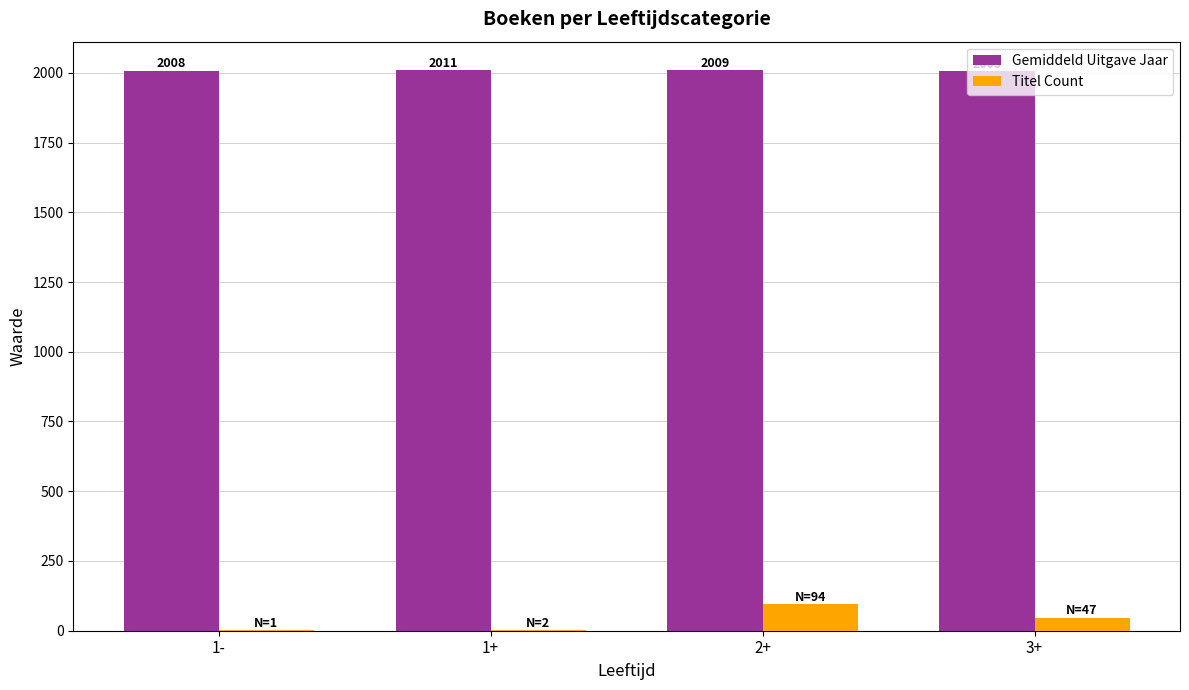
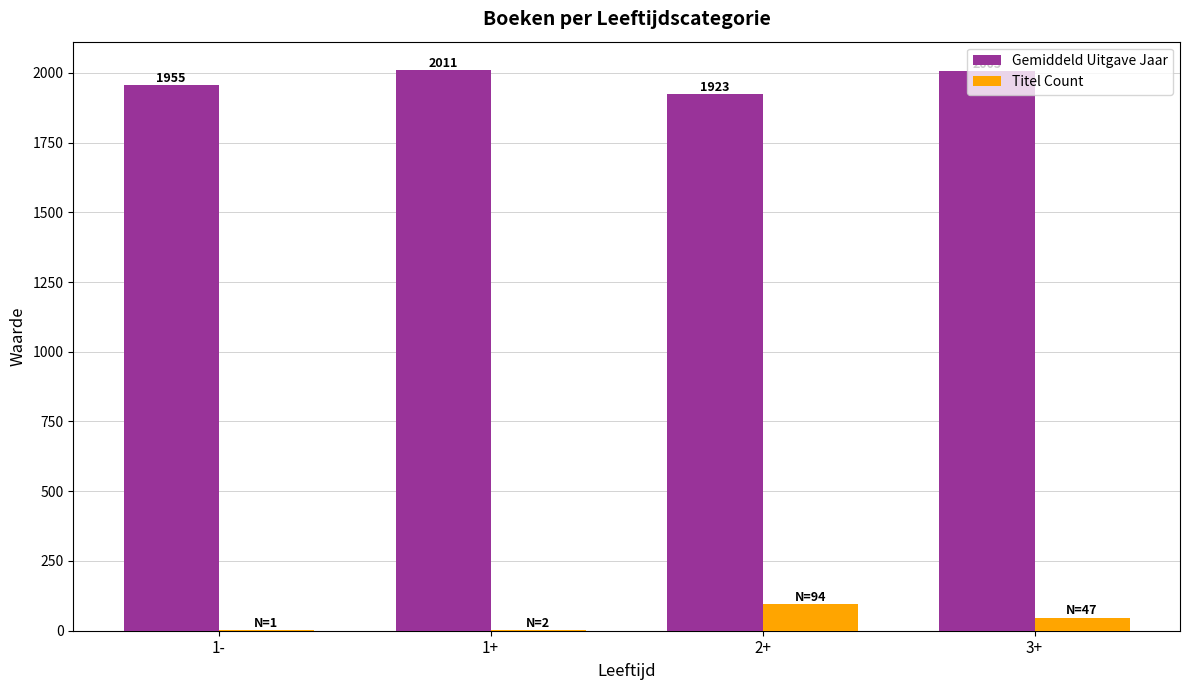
  {
    "Gemiddeld Uitgave Jaar": {
-     "1-": 2008,
+     "1-": 1955,
      "1+": 2011,
-     "2+": 2009
+     "2+": 1923
    },
    "Titel Count": {
      "1-": 1,
      "1+": 2,
      "2+": 94,
      "3+": 47
    }
  }
